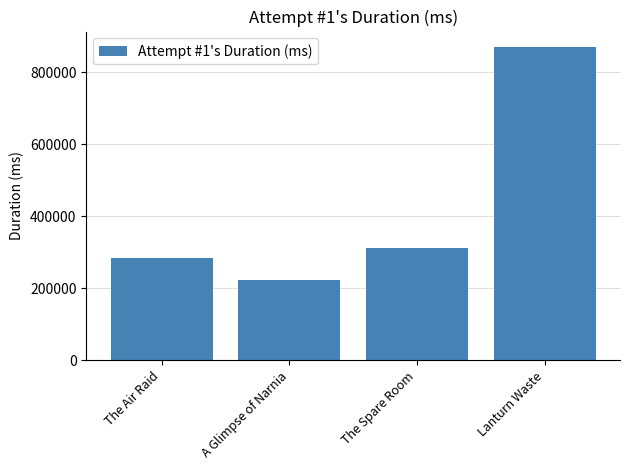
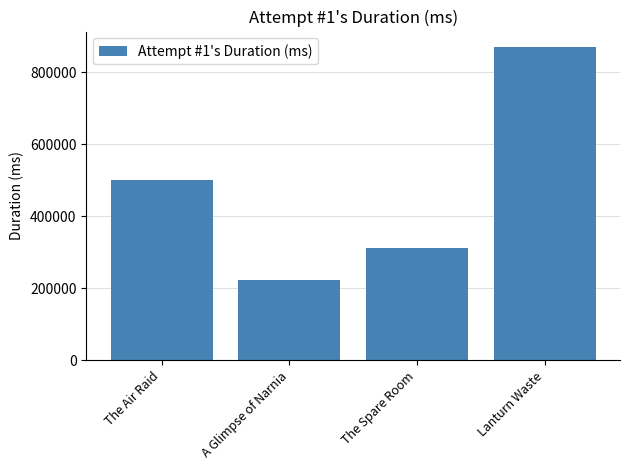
  {
-   "The Air Raid": 280000,
+   "The Air Raid": 500000,
    "A Glimpse of Narnia": 220000,
    "The Spare Room": 310000,
    "Lanturn Waste": 870000
  }
